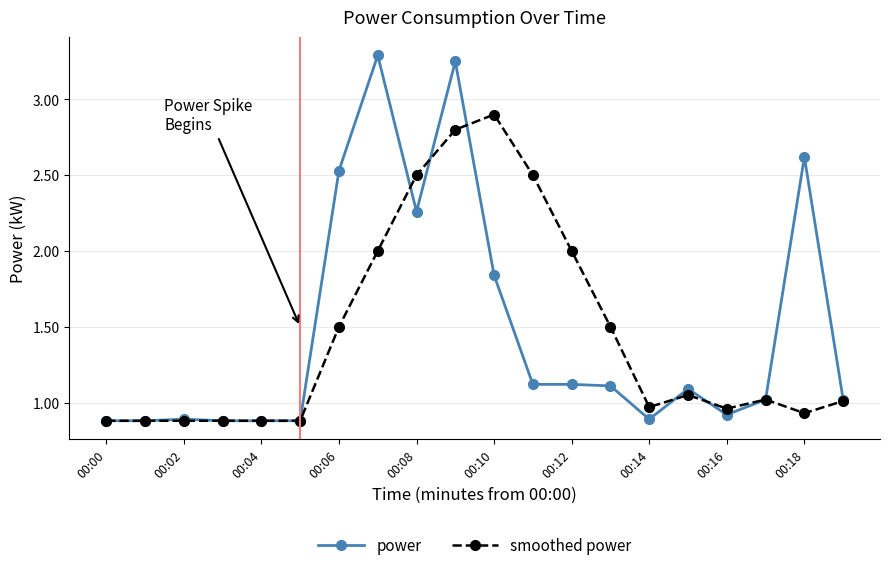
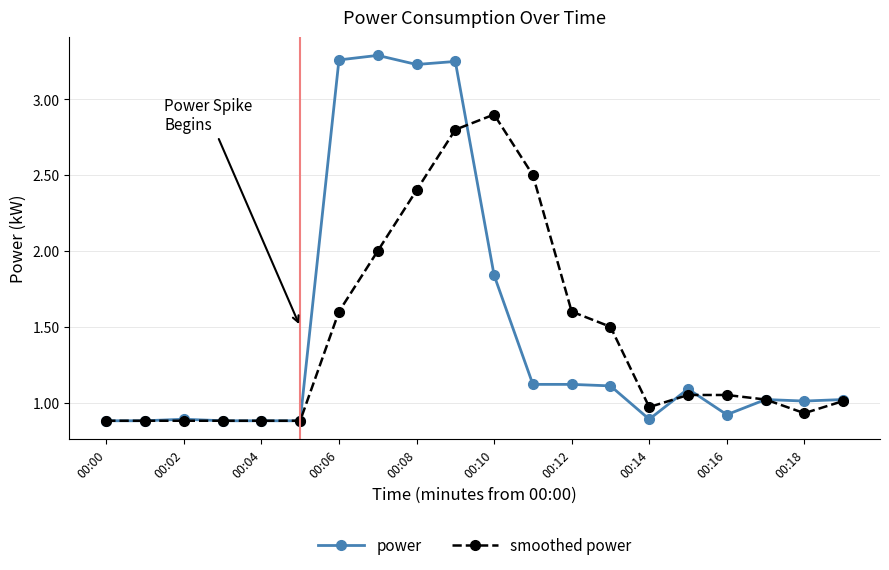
  {
    "power": {
-     "00:06": 2.53,
-     "00:08": 2.26,
+     "00:06": 3.26,
+     "00:08": 3.23,
      "00:10": 1.84,
      "00:12": 1.12,
      "00:14": 0.89,
      "00:16": 0.92,
-     "00:18": 2.62
+     "00:18": 1.01
    },
    "smoothed power": {
-     "00:06": 1.5,
-     "00:08": 2.5,
+     "00:06": 1.6,
+     "00:08": 2.4,
      "00:10": 2.90,
-     "00:12": 2.0,
+     "00:12": 1.6,
      "00:14": 0.97,
-     "00:16": 0.96,
+     "00:16": 1.05,
      "00:18": 0.93
    }
  }
